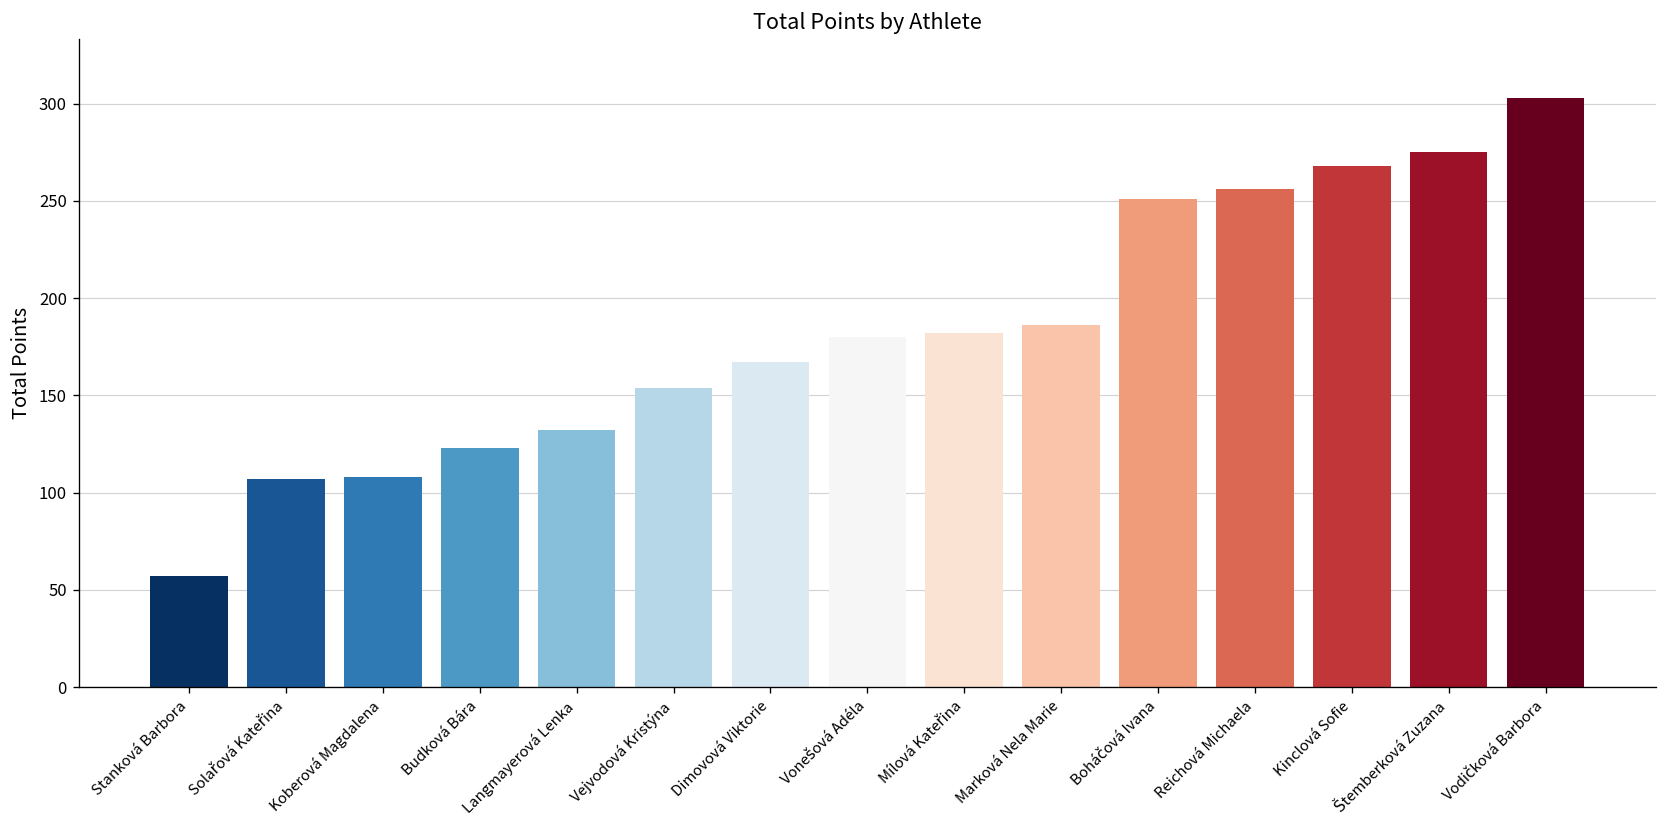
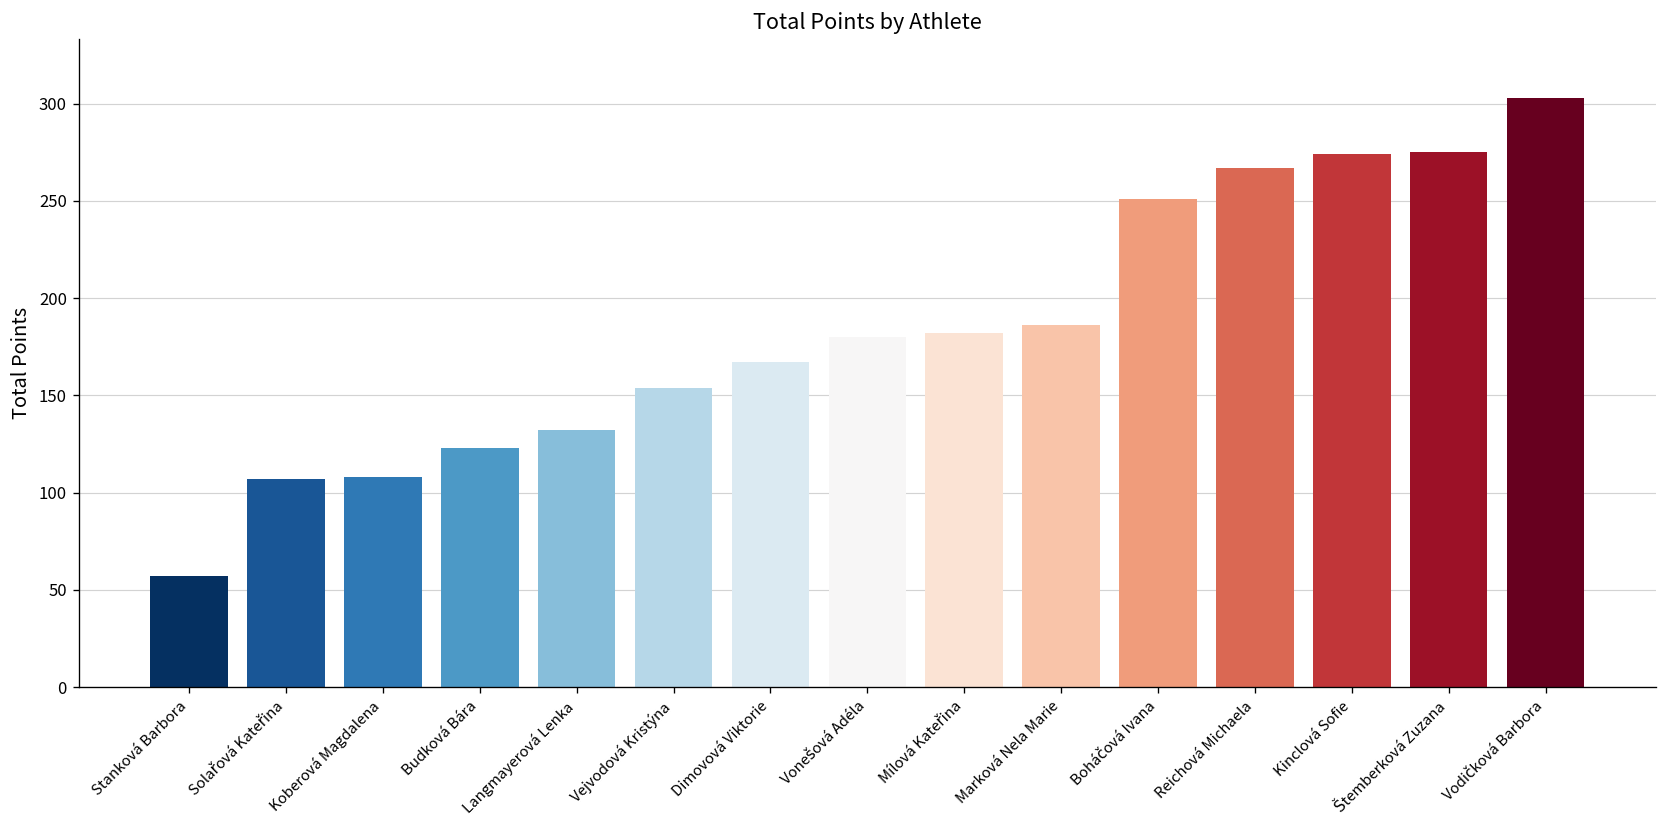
  {
    "Stanková Barbora": 57,
    "Solařová Kateřina": 107,
    "Koberová Magdalena": 108,
    "Budková Bára": 123,
    "Langmayerová Lenka": 132,
    "Vejvodová Kristýna": 154,
    "Dimovová Viktorie": 167,
    "Vonešová Adéla": 180,
    "Mílová Kateřina": 182,
    "Marková Nela Marie": 186,
    "Boháčová Ivana": 251,
-   "Reichová Michaela": 256,
-   "Kinclová Sofie": 268,
+   "Reichová Michaela": 267,
+   "Kinclová Sofie": 274,
    "Štemberková Zuzana": 275,
    "Vodičková Barbora": 303
  }
